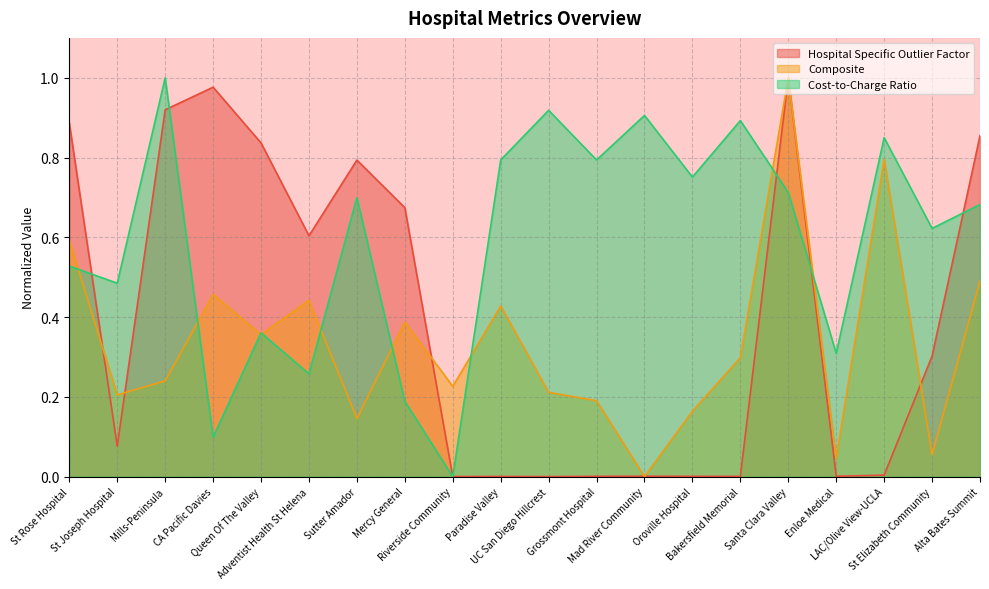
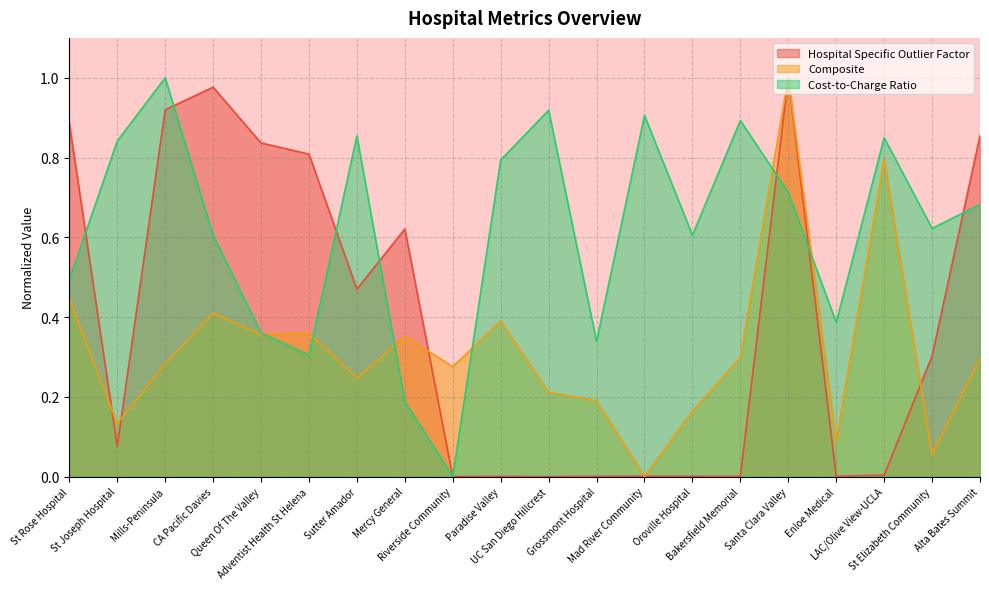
  {
    "Hospital Specific Outlier Factor": {
      "St Rose Hospital": 0.89,
      "St Joseph Hospital": 0.08,
      "Mills-Peninsula": 0.92,
      "CA Pacific Davies": 0.98,
      "Queen Of The Valley": 0.84,
-     "Adventist Health St Helena": 0.60,
-     "Sutter Amador": 0.79,
-     "Mercy General": 0.67,
+     "Adventist Health St Helena": 0.81,
+     "Sutter Amador": 0.47,
+     "Mercy General": 0.62,
      "Paradise Valley": 0.00,
      "UC San Diego Hillcrest": 0.00,
      "Grossmont Hospital": 0.00,
      "Oroville Hospital": 0.00,
      "Bakersfield Memorial": 0.00,
      "Enloe Medical": 0.00,
      "LAC/Olive View-UCLA": 0.00,
      "St Elizabeth Community": 0.30,
      "Alta Bates Summit": 0.85
    },
    "Composite": {
-     "St Rose Hospital": 0.59,
-     "St Joseph Hospital": 0.20,
-     "Mills-Peninsula": 0.24,
-     "CA Pacific Davies": 0.46,
-     "Adventist Health St Helena": 0.44,
-     "Sutter Amador": 0.15,
-     "Mercy General": 0.39,
-     "Riverside Community": 0.23,
-     "Paradise Valley": 0.43,
+     "St Rose Hospital": 0.45,
+     "St Joseph Hospital": 0.13,
+     "Mills-Peninsula": 0.28,
+     "CA Pacific Davies": 0.41,
+     "Adventist Health St Helena": 0.36,
+     "Sutter Amador": 0.25,
+     "Mercy General": 0.35,
+     "Riverside Community": 0.28,
+     "Paradise Valley": 0.39,
      "UC San Diego Hillcrest": 0.21,
      "Grossmont Hospital": 0.19,
      "Oroville Hospital": 0.16,
      "Bakersfield Memorial": 0.30,
-     "Enloe Medical": 0.05,
+     "Enloe Medical": 0.09,
      "LAC/Olive View-UCLA": 0.80,
      "St Elizabeth Community": 0.05,
-     "Alta Bates Summit": 0.49
+     "Alta Bates Summit": 0.30
    },
    "Cost-to-Charge Ratio": {
-     "St Rose Hospital": 0.53,
-     "St Joseph Hospital": 0.48,
+     "St Rose Hospital": 0.49,
+     "St Joseph Hospital": 0.84,
      "Mills-Peninsula": 1.00,
-     "CA Pacific Davies": 0.10,
-     "Adventist Health St Helena": 0.26,
-     "Sutter Amador": 0.70,
+     "CA Pacific Davies": 0.61,
+     "Adventist Health St Helena": 0.30,
+     "Sutter Amador": 0.85,
      "Mercy General": 0.19,
      "Paradise Valley": 0.79,
      "UC San Diego Hillcrest": 0.92,
-     "Grossmont Hospital": 0.79,
+     "Grossmont Hospital": 0.34,
      "Mad River Community": 0.91,
-     "Oroville Hospital": 0.75,
+     "Oroville Hospital": 0.61,
      "Bakersfield Memorial": 0.89,
      "Santa Clara Valley": 0.71,
-     "Enloe Medical": 0.31,
+     "Enloe Medical": 0.39,
      "LAC/Olive View-UCLA": 0.85,
      "St Elizabeth Community": 0.62,
      "Alta Bates Summit": 0.68
    }
  }
